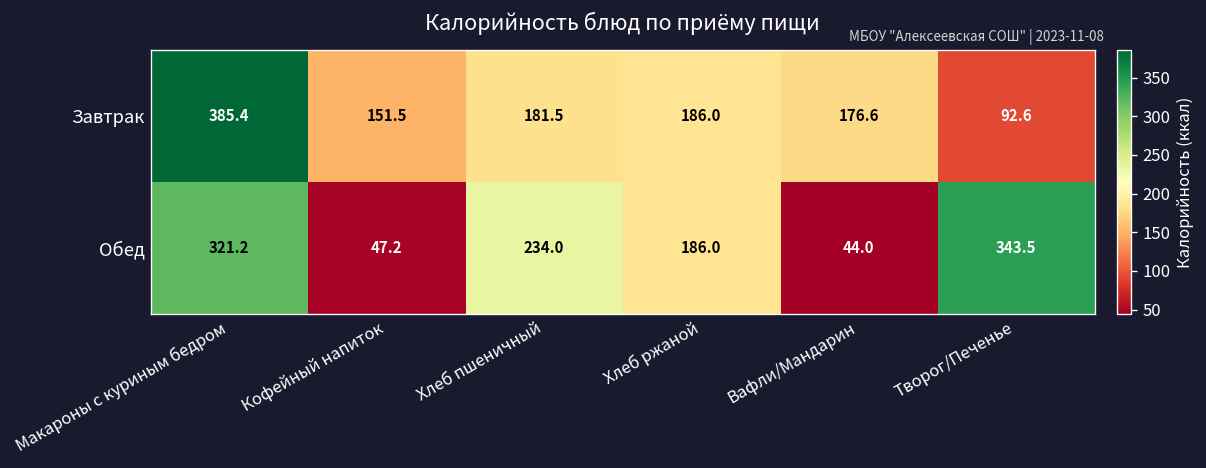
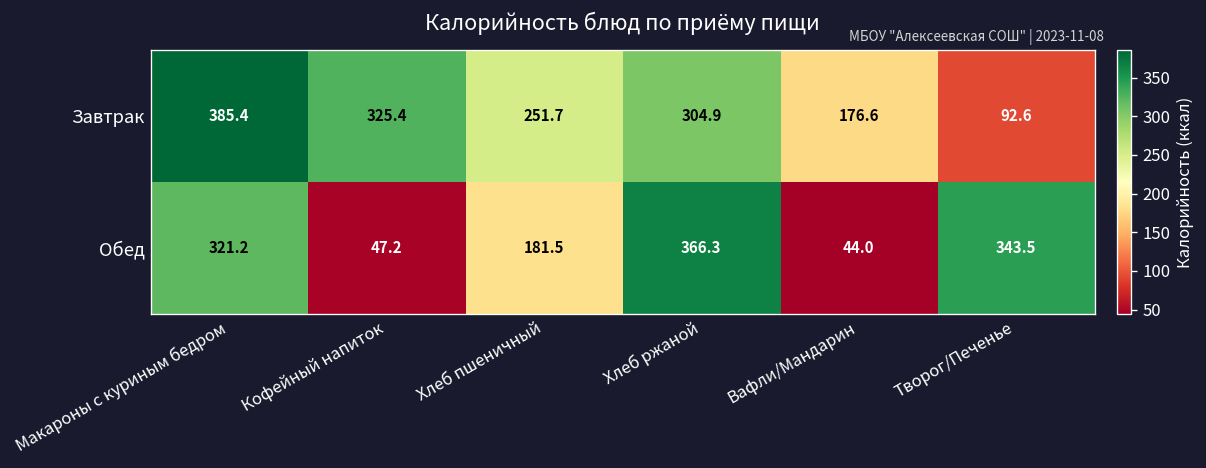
  {
    "Завтрак": {
      "Макароны с куриным бедром": 385.4,
-     "Кофейный напиток": 151.5,
-     "Хлеб пшеничный": 181.5,
-     "Хлеб ржаной": 186.0,
+     "Кофейный напиток": 325.4,
+     "Хлеб пшеничный": 251.7,
+     "Хлеб ржаной": 304.9,
      "Вафли/Мандарин": 176.6,
      "Творог/Печенье": 92.6
    },
    "Обед": {
      "Макароны с куриным бедром": 321.2,
      "Кофейный напиток": 47.2,
-     "Хлеб пшеничный": 234.0,
-     "Хлеб ржаной": 186.0,
+     "Хлеб пшеничный": 181.5,
+     "Хлеб ржаной": 366.3,
      "Вафли/Мандарин": 44.0,
      "Творог/Печенье": 343.5
    }
  }
